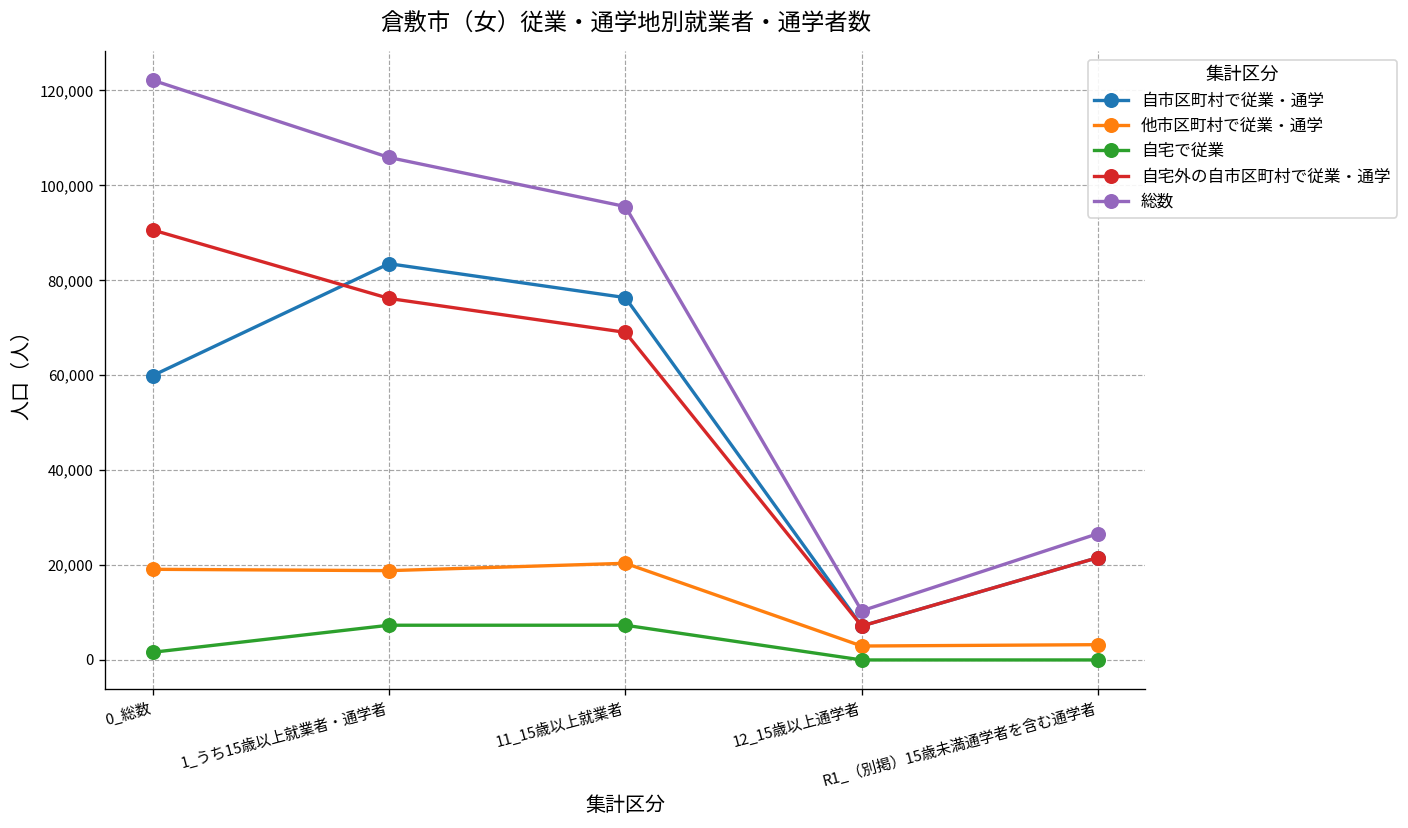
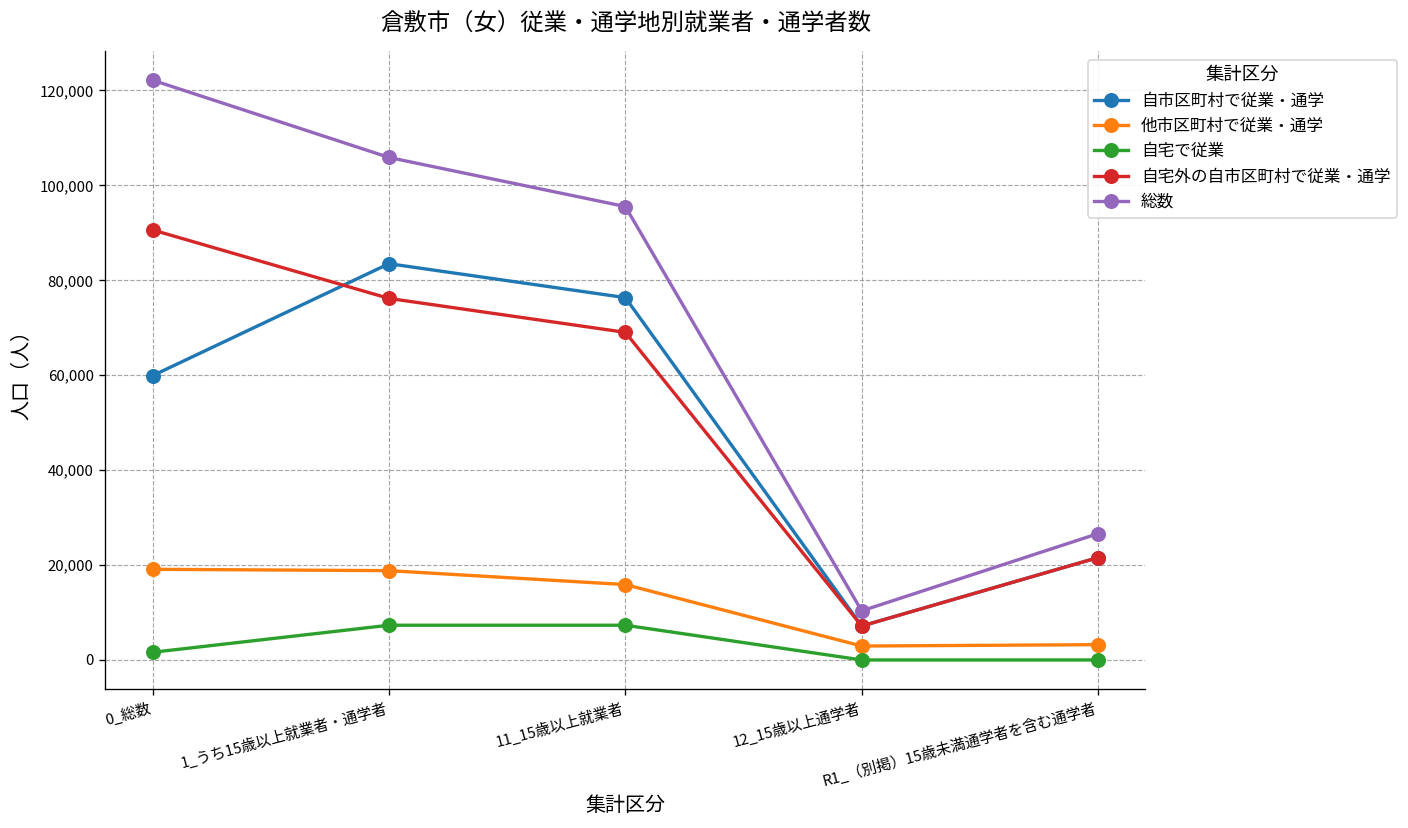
  {
    "自市区町村で従業・通学": {
      "0_総数": "60,000",
      "1_うち15歳以上就業者・通学者": "84,000",
      "11_15歳以上就業者": "76,000"
    },
    "他市区町村で従業・通学": {
      "0_総数": "19,000",
      "1_うち15歳以上就業者・通学者": "19,000",
-     "11_15歳以上就業者": "20,000",
+     "11_15歳以上就業者": "16,000",
      "12_15歳以上通学者": "3,000",
      "R1_（別掲）15歳未満通学者を含む通学者": "3,000"
    },
    "自宅で従業": {
      "0_総数": "2,000",
      "1_うち15歳以上就業者・通学者": "7,000",
      "11_15歳以上就業者": "7,000",
      "12_15歳以上通学者": "0",
      "R1_（別掲）15歳未満通学者を含む通学者": "0"
    },
    "自宅外の自市区町村で従業・通学": {
      "0_総数": "91,000",
      "1_うち15歳以上就業者・通学者": "76,000",
      "11_15歳以上就業者": "69,000"
    },
    "総数": {
      "0_総数": "122,000",
      "1_うち15歳以上就業者・通学者": "106,000",
      "11_15歳以上就業者": "96,000",
      "12_15歳以上通学者": "10,000",
      "R1_（別掲）15歳未満通学者を含む通学者": "27,000"
    }
  }
